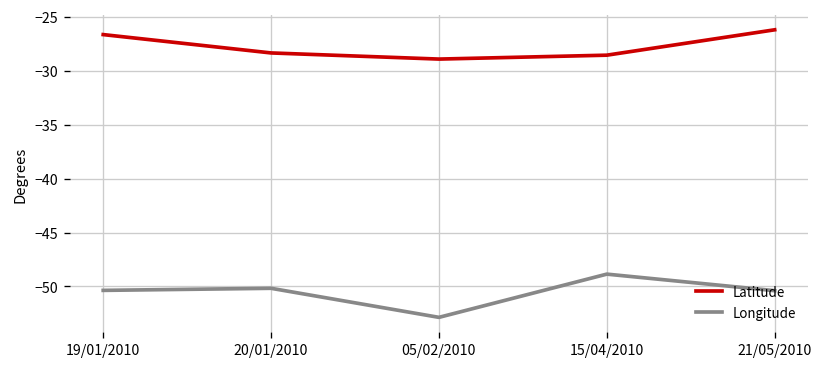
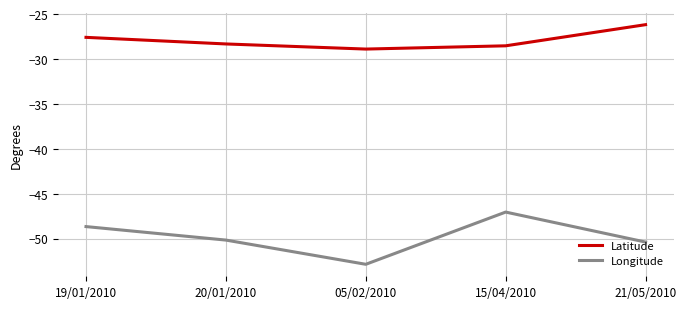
  {
    "Latitude": {
-     "19/01/2010": -27,
+     "19/01/2010": -28,
      "20/01/2010": -28,
      "05/02/2010": -29,
      "15/04/2010": -29,
      "21/05/2010": -26
    },
    "Longitude": {
-     "19/01/2010": -50,
+     "19/01/2010": -49,
      "20/01/2010": -50,
      "05/02/2010": -53,
-     "15/04/2010": -49,
+     "15/04/2010": -47,
      "21/05/2010": -50
    }
  }
